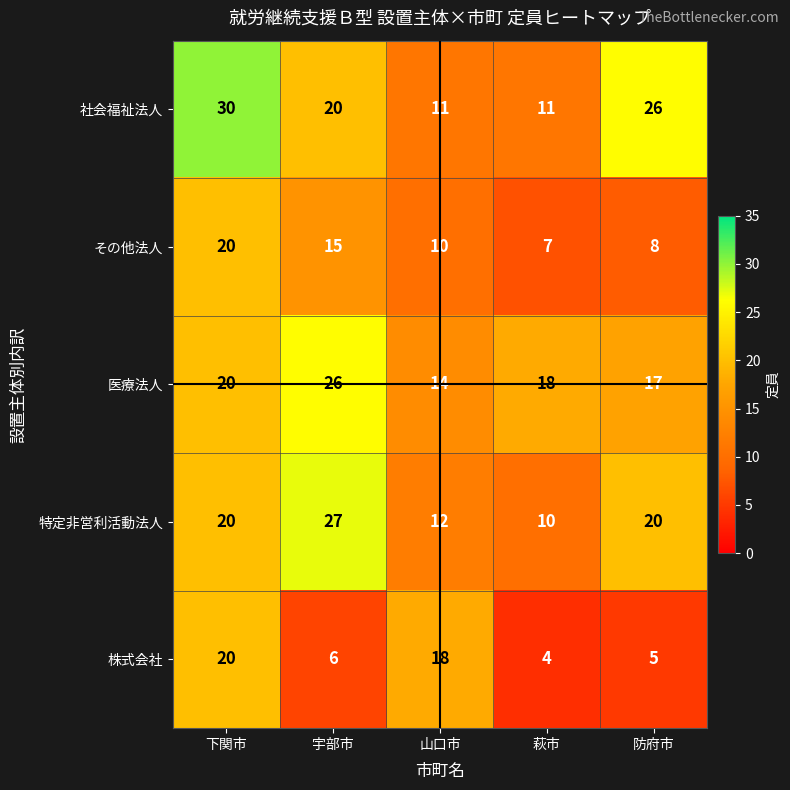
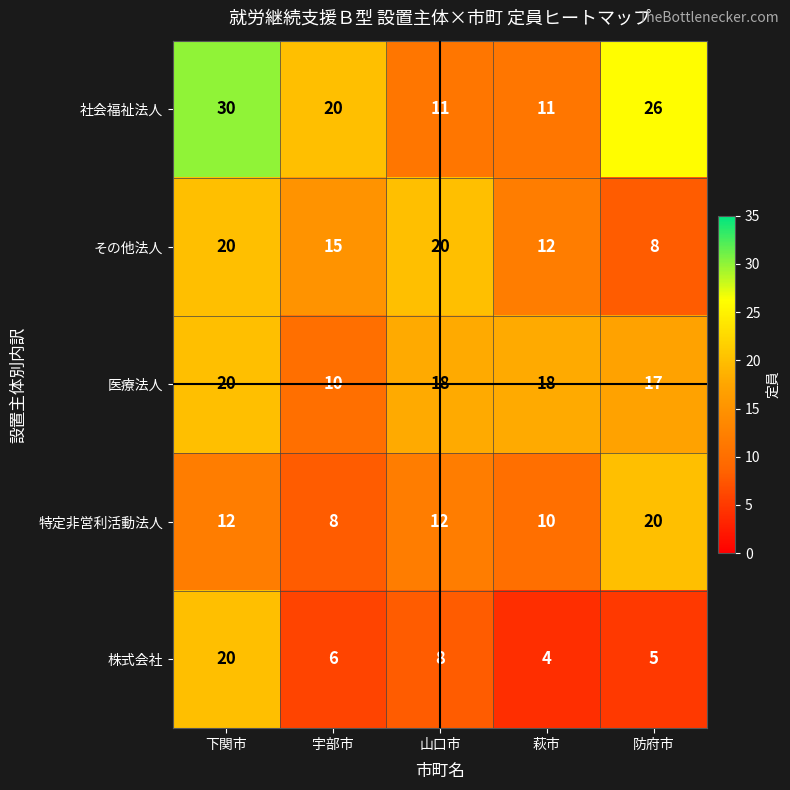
  {
    "社会福祉法人": {
      "下関市": 30,
      "宇部市": 20,
      "山口市": 11,
      "萩市": 11,
      "防府市": 26
    },
    "その他法人": {
      "下関市": 20,
      "宇部市": 15,
-     "山口市": 10,
-     "萩市": 7,
+     "山口市": 20,
+     "萩市": 12,
      "防府市": 8
    },
    "医療法人": {
      "下関市": 20,
-     "宇部市": 26,
-     "山口市": 14,
+     "宇部市": 10,
+     "山口市": 18,
      "萩市": 18,
      "防府市": 17
    },
    "特定非営利活動法人": {
-     "下関市": 20,
-     "宇部市": 27,
+     "下関市": 12,
+     "宇部市": 8,
      "山口市": 12,
      "萩市": 10,
      "防府市": 20
    },
    "株式会社": {
      "下関市": 20,
      "宇部市": 6,
-     "山口市": 18,
+     "山口市": 8,
      "萩市": 4,
      "防府市": 5
    }
  }
